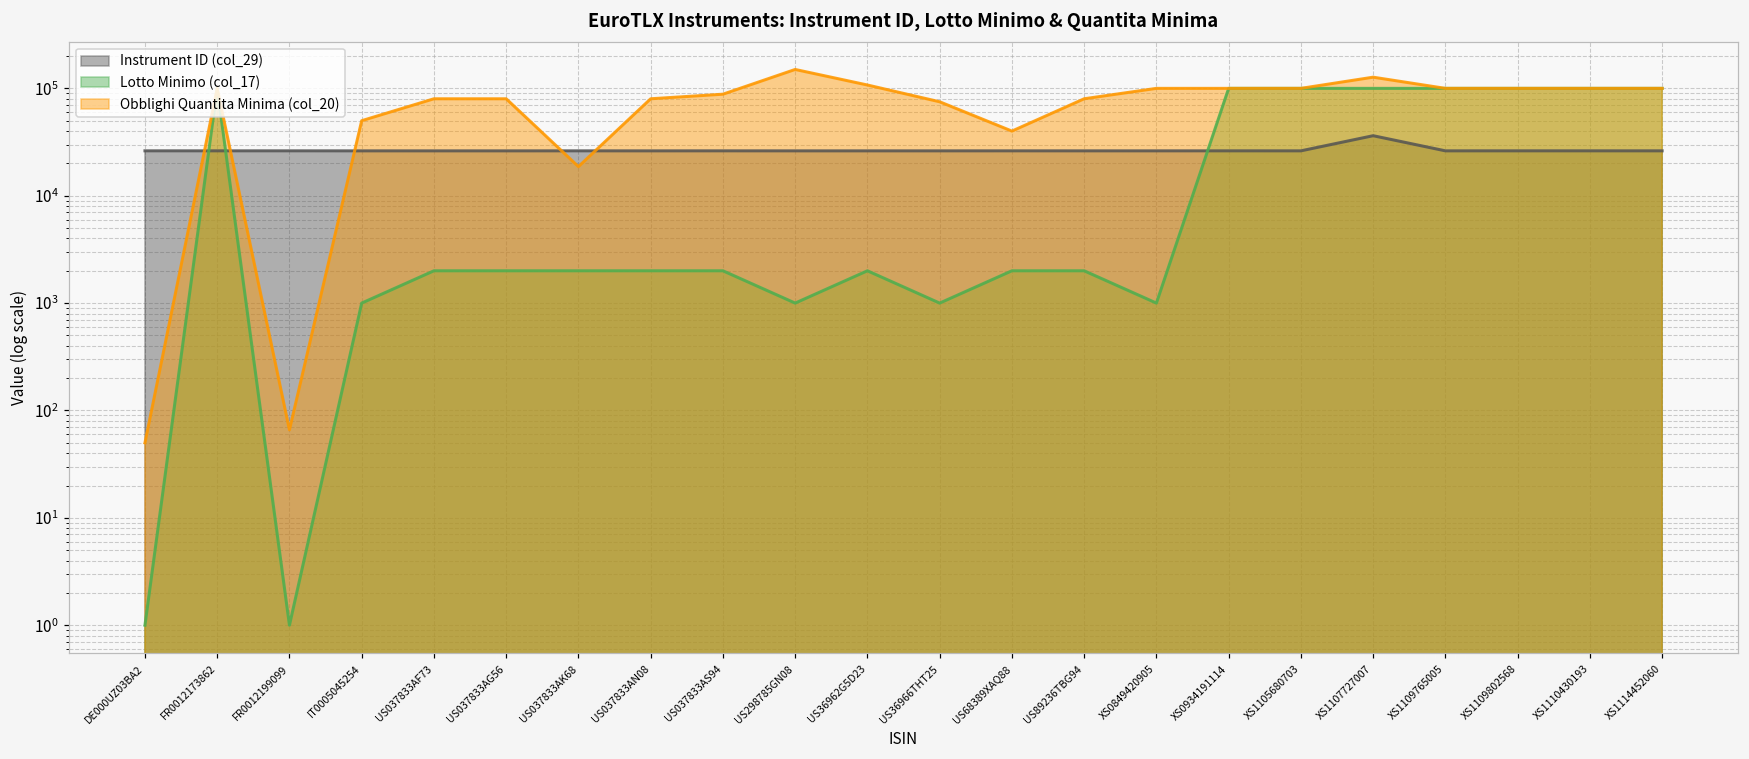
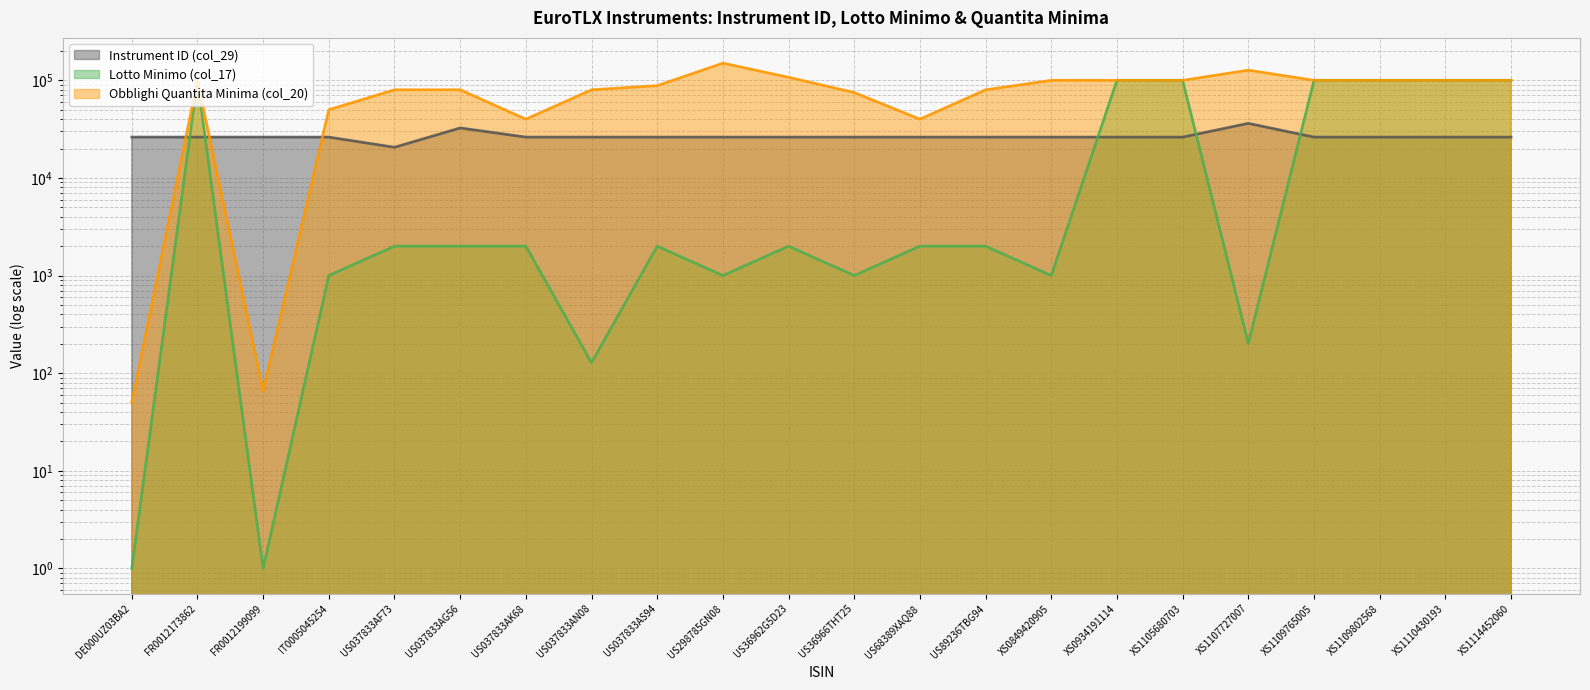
  {
    "Instrument ID (col_29)": {
      "DE000UZ03BA2": 26000,
      "FR0012173862": 26000,
      "FR0012199099": 26000,
      "IT0005045254": 26000,
-     "US037833AF73": 26000,
-     "US037833AG56": 26000,
+     "US037833AF73": 21000,
+     "US037833AG56": 33000,
      "US037833AK68": 26000,
      "US037833AN08": 26000,
      "US037833AS94": 26000,
      "US298785GN08": 26000,
      "US36962G5D23": 26000,
      "US36966THT25": 26000,
      "US68389XAQ88": 26000,
      "US89236TBG94": 26000,
      "XS0849420905": 26000,
      "XS0934191114": 26000,
      "XS1105680703": 26000,
      "XS1107727007": 36000,
      "XS1109765005": 26000,
      "XS1109802568": 26000,
      "XS1110430193": 26000,
      "XS1114452060": 26000
    },
    "Lotto Minimo (col_17)": {
      "DE000UZ03BA2": 1,
      "FR0012199099": 1,
      "IT0005045254": 1000,
      "US037833AF73": 2000,
      "US037833AG56": 2000,
      "US037833AK68": 2000,
-     "US037833AN08": 2000,
+     "US037833AN08": 130,
      "US037833AS94": 2000,
      "US298785GN08": 1000,
      "US36962G5D23": 2000,
      "US36966THT25": 1000,
      "US68389XAQ88": 2000,
      "US89236TBG94": 2000,
      "XS0849420905": 1000,
-     "XS1107727007": 100000
+     "XS1107727007": 200
    },
    "Obblighi Quantita Minima (col_20)": {
      "DE000UZ03BA2": 50,
      "FR0012199099": 70,
      "IT0005045254": 50000,
      "US037833AF73": 80000,
      "US037833AG56": 80000,
-     "US037833AK68": 19000,
+     "US037833AK68": 40000,
      "US037833AN08": 80000,
      "US037833AS94": 90000,
      "US298785GN08": 150000,
      "US36962G5D23": 110000,
      "US36966THT25": 80000,
      "US68389XAQ88": 40000,
      "US89236TBG94": 80000,
      "XS0849420905": 100000,
      "XS1107727007": 130000
    }
  }
